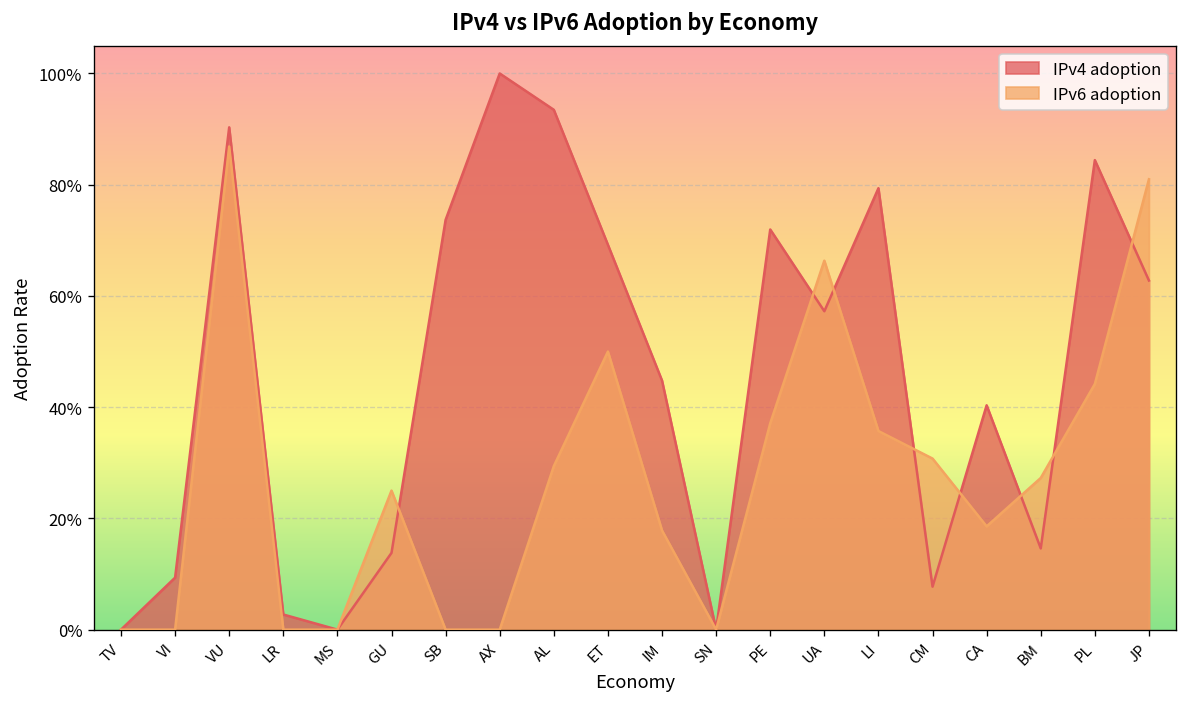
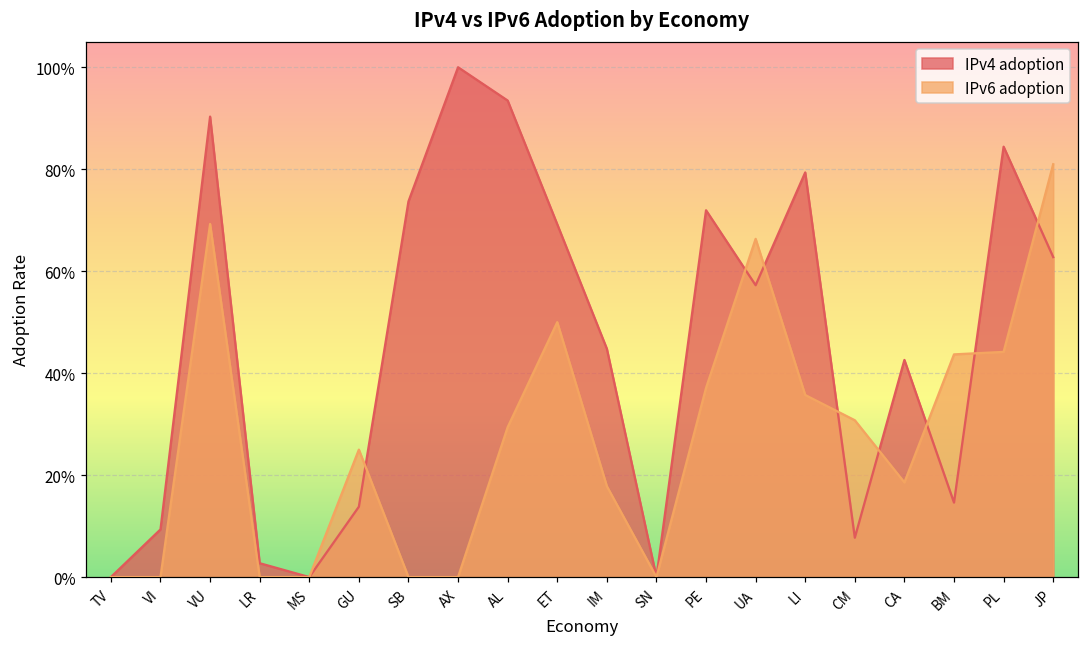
  {
    "IPv4 adoption": {
      "VI": "9%",
      "VU": "90%",
      "LR": "3%",
      "GU": "14%",
      "SB": "74%",
      "AX": "100%",
      "AL": "93%",
      "ET": "69%",
      "IM": "45%",
      "PE": "72%",
      "UA": "57%",
      "LI": "79%",
      "CM": "8%",
-     "CA": "40%",
+     "CA": "43%",
      "BM": "15%",
      "PL": "84%",
      "JP": "63%"
    },
    "IPv6 adoption": {
      "VI": "0%",
-     "VU": "87%",
+     "VU": "69%",
      "LR": "0%",
      "GU": "25%",
      "SB": "0%",
      "AX": "0%",
      "AL": "29%",
      "ET": "50%",
      "IM": "18%",
      "PE": "37%",
      "UA": "66%",
      "LI": "36%",
      "CM": "31%",
      "CA": "19%",
-     "BM": "27%",
+     "BM": "44%",
      "PL": "44%",
      "JP": "81%"
    }
  }
